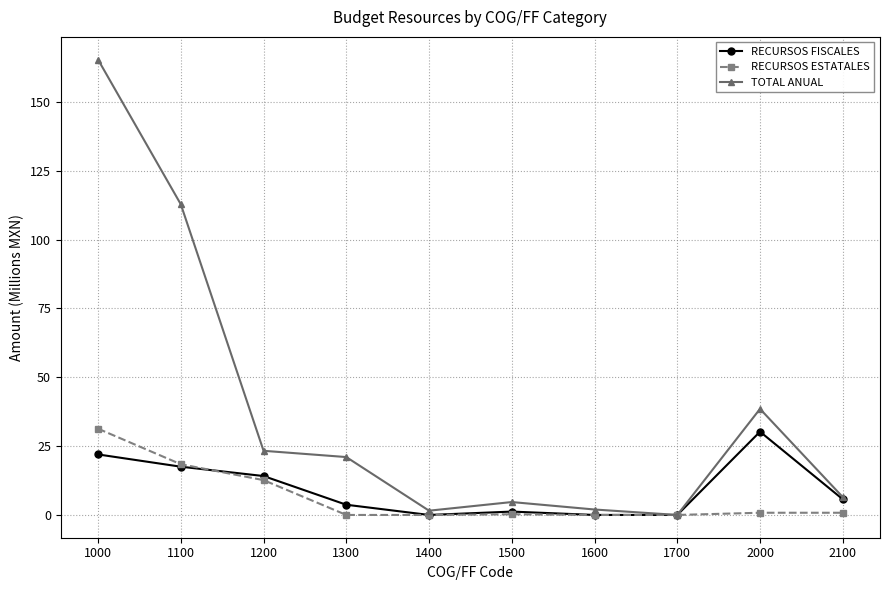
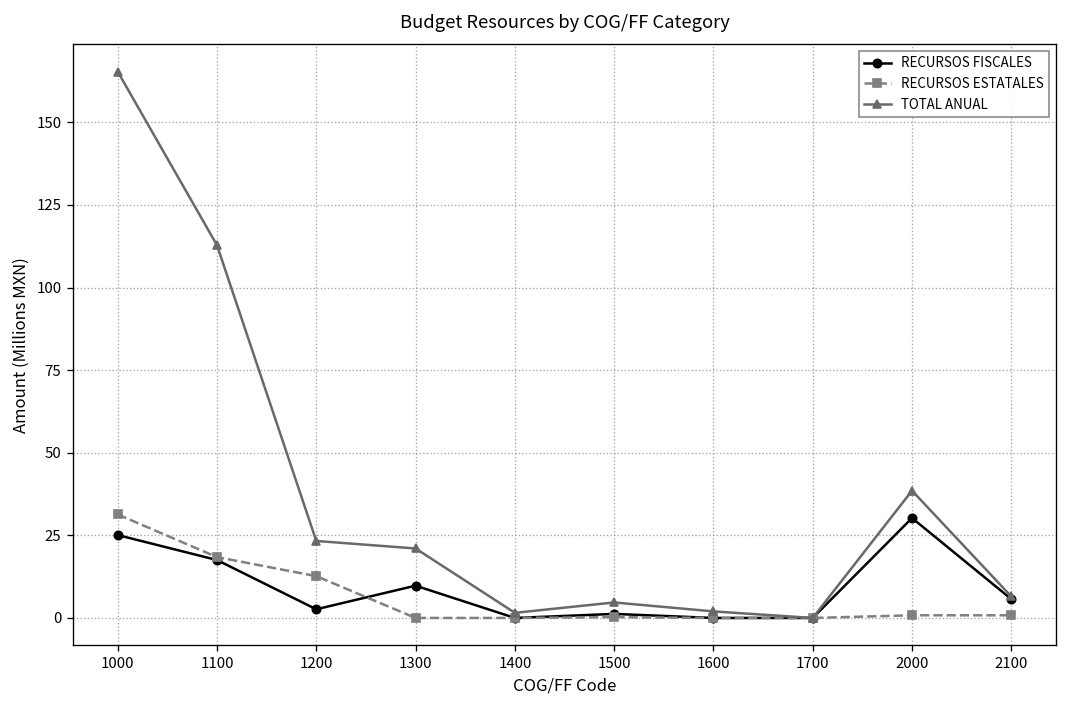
  {
    "RECURSOS FISCALES": {
-     "1000": 22,
-     "1200": 14,
-     "1300": 4,
+     "1000": 25,
+     "1200": 3,
+     "1300": 10,
      "1500": 1,
      "2000": 30
    }
  }
